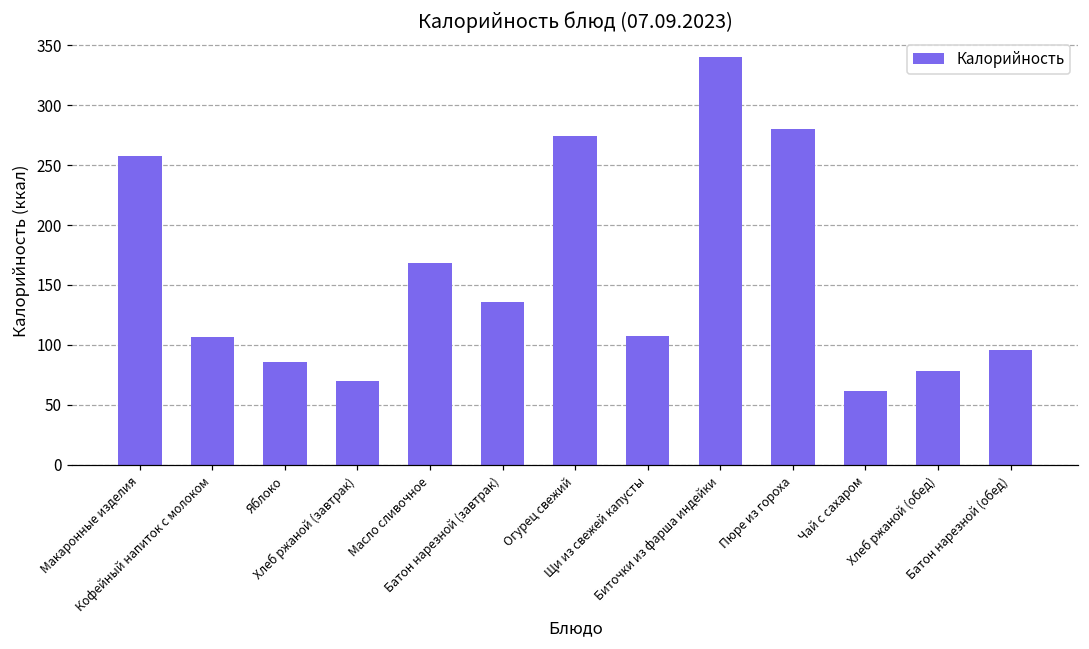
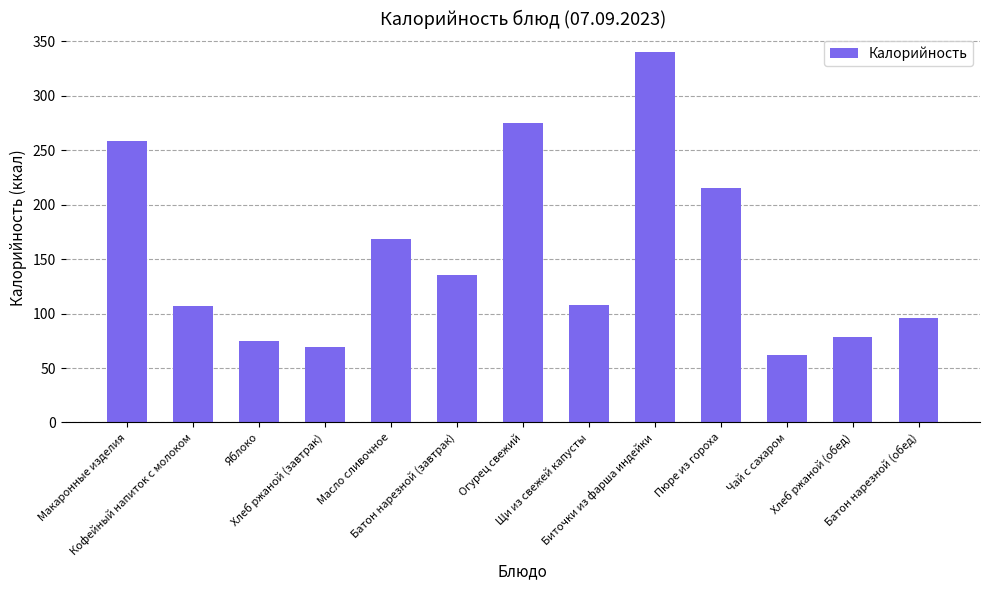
  {
    "Макаронные изделия": 258,
    "Кофейный напиток с молоком": 107,
-   "Яблоко": 86,
+   "Яблоко": 75,
    "Хлеб ржаной (завтрак)": 70,
    "Масло сливочное": 168,
    "Батон нарезной (завтрак)": 136,
    "Огурец свежий": 275,
    "Щи из свежей капусты": 108,
    "Биточки из фарша индейки": 340,
-   "Пюре из гороха": 280,
+   "Пюре из гороха": 215,
    "Чай с сахаром": 62,
    "Хлеб ржаной (обед)": 78,
    "Батон нарезной (обед)": 96
  }
